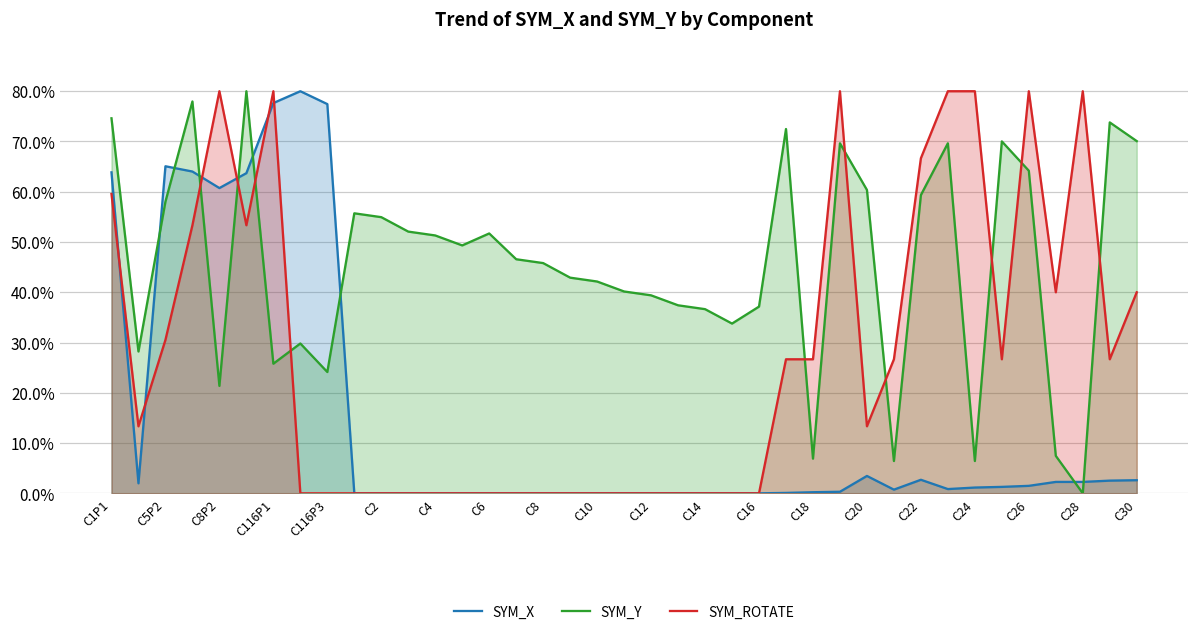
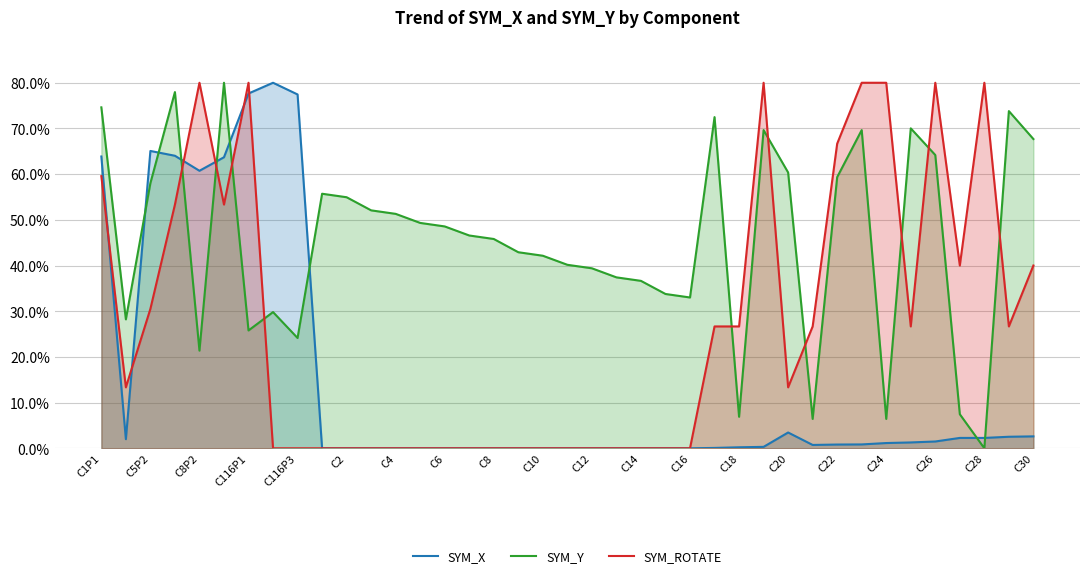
  {
    "SYM_X": {
      "C1P1": "64%",
      "C5P2": "65%",
      "C8P2": "61%",
      "C116P1": "78%",
      "C116P3": "77%",
      "C18": "0%",
      "C20": "3%",
-     "C22": "3%",
+     "C22": "1%",
      "C24": "1%",
      "C26": "1%",
      "C28": "2%",
      "C30": "3%"
    },
    "SYM_Y": {
      "C1P1": "75%",
      "C5P2": "58%",
      "C8P2": "21%",
      "C116P1": "26%",
      "C116P3": "24%",
      "C2": "55%",
      "C4": "51%",
-     "C6": "52%",
+     "C6": "49%",
      "C8": "46%",
      "C10": "42%",
      "C12": "39%",
      "C14": "37%",
-     "C16": "37%",
+     "C16": "33%",
      "C18": "7%",
      "C20": "60%",
      "C22": "59%",
      "C24": "6%",
      "C26": "64%",
      "C28": "0%",
-     "C30": "70%"
+     "C30": "68%"
    },
    "SYM_ROTATE": {
      "C1P1": "60%",
      "C5P2": "31%",
      "C8P2": "80%",
      "C116P1": "80%",
      "C116P3": "0%",
      "C18": "27%",
      "C20": "13%",
      "C22": "67%",
      "C24": "80%",
      "C26": "80%",
      "C28": "80%",
      "C30": "40%"
    }
  }
